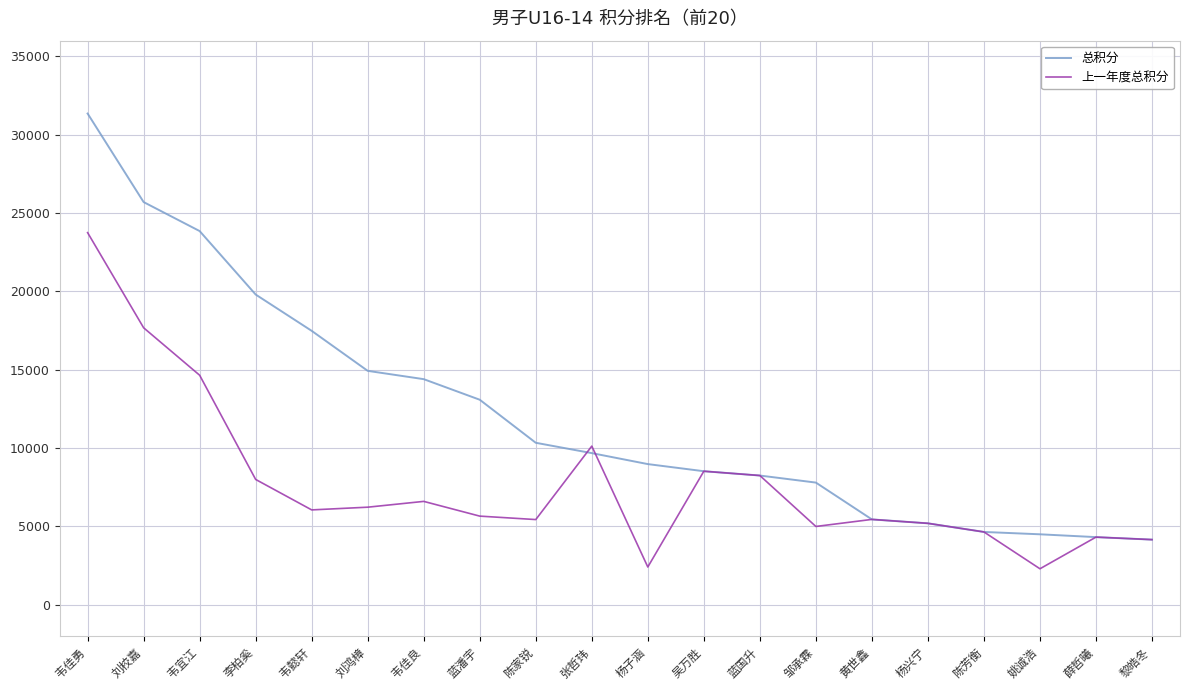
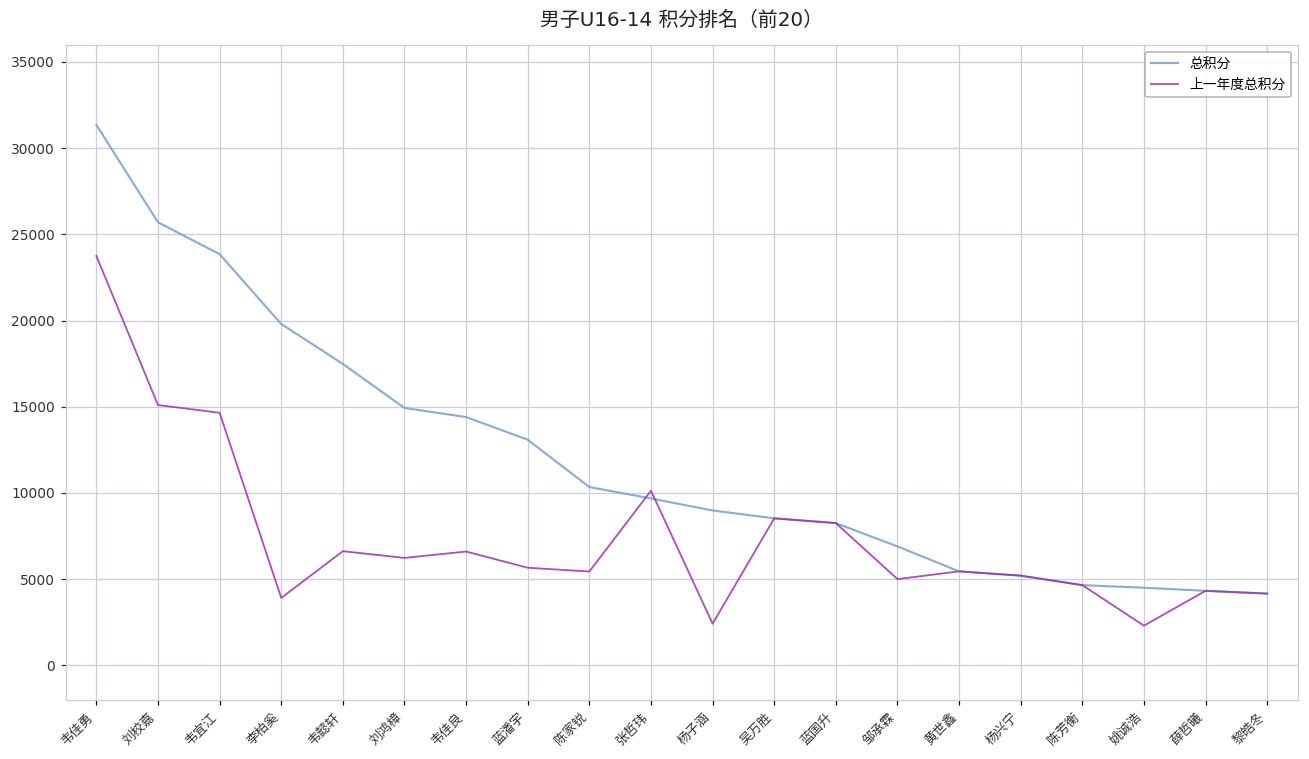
  {
    "总积分": {
      "韦佳勇": 31400,
      "刘校嘉": 25700,
      "韦宜江": 23900,
      "李柏奚": 19800,
      "韦懿轩": 17500,
      "刘鸿樟": 14900,
      "韦佳良": 14400,
      "蓝潘宇": 13100,
      "陈家锐": 10300,
      "张哲玮": 9700,
      "杨子涵": 9000,
-     "邹承霖": 7800,
+     "邹承霖": 6900,
      "姚诚浩": 4500
    },
    "上一年度总积分": {
      "韦佳勇": 23800,
-     "刘校嘉": 17700,
+     "刘校嘉": 15100,
      "韦宜江": 14700,
-     "李柏奚": 8000,
-     "韦懿轩": 6100,
+     "李柏奚": 3900,
+     "韦懿轩": 6600,
      "刘鸿樟": 6200,
      "韦佳良": 6600,
      "蓝潘宇": 5700,
      "陈家锐": 5400,
      "张哲玮": 10100,
      "杨子涵": 2400,
      "邹承霖": 5000,
      "姚诚浩": 2300
    }
  }
